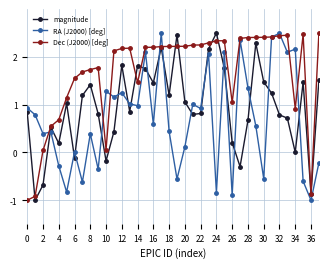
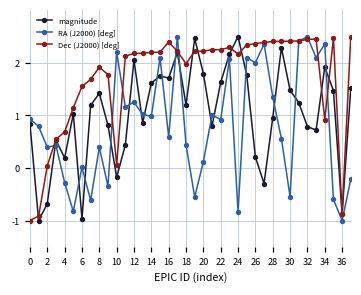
  {
    "magnitude": {
      "0": 0.8,
      "2": -0.7,
      "4": 0.2,
-     "6": -0.1,
+     "6": -1.0,
      "8": 1.4,
      "10": -0.2,
-     "12": 1.8,
-     "14": 1.8,
-     "16": 1.5,
+     "12": 2.0,
+     "14": 1.6,
+     "16": 1.7,
      "18": 1.2,
-     "20": 1.1,
-     "22": 0.8,
+     "20": 1.8,
+     "22": 1.6,
      "24": 2.5,
      "26": 0.2,
-     "28": 0.7,
+     "28": 1.0,
      "30": 1.5,
      "32": 0.8,
-     "34": 0.0
+     "34": 1.9
    },
    "RA (J2000) [deg]": {
      "0": 0.9,
      "2": 0.4,
      "4": -0.3,
      "6": 0.0,
      "8": 0.4,
-     "10": 1.3,
+     "10": 2.2,
      "12": 1.3,
      "14": 1.0,
      "16": 0.6,
      "18": 0.4,
      "20": 0.1,
      "22": 0.9,
      "24": -0.8,
-     "26": -0.9,
+     "26": 2.0,
      "28": 1.4,
      "30": -0.5,
-     "34": 2.2,
+     "34": 2.4,
      "36": -1.0
    },
    "Dec (J2000) [deg]": {
      "0": -1.0,
      "2": 0.0,
      "4": 0.7,
      "6": 1.5,
-     "8": 1.7,
+     "8": 1.9,
      "10": 0.1,
      "12": 2.2,
-     "14": 1.5,
-     "16": 2.2,
-     "18": 2.2,
+     "14": 2.2,
+     "16": 2.4,
+     "18": 2.0,
      "20": 2.2,
      "22": 2.2,
-     "24": 2.3,
-     "26": 1.0,
+     "24": 2.2,
+     "26": 2.4,
      "28": 2.4,
      "30": 2.4,
      "34": 0.9
    }
  }
